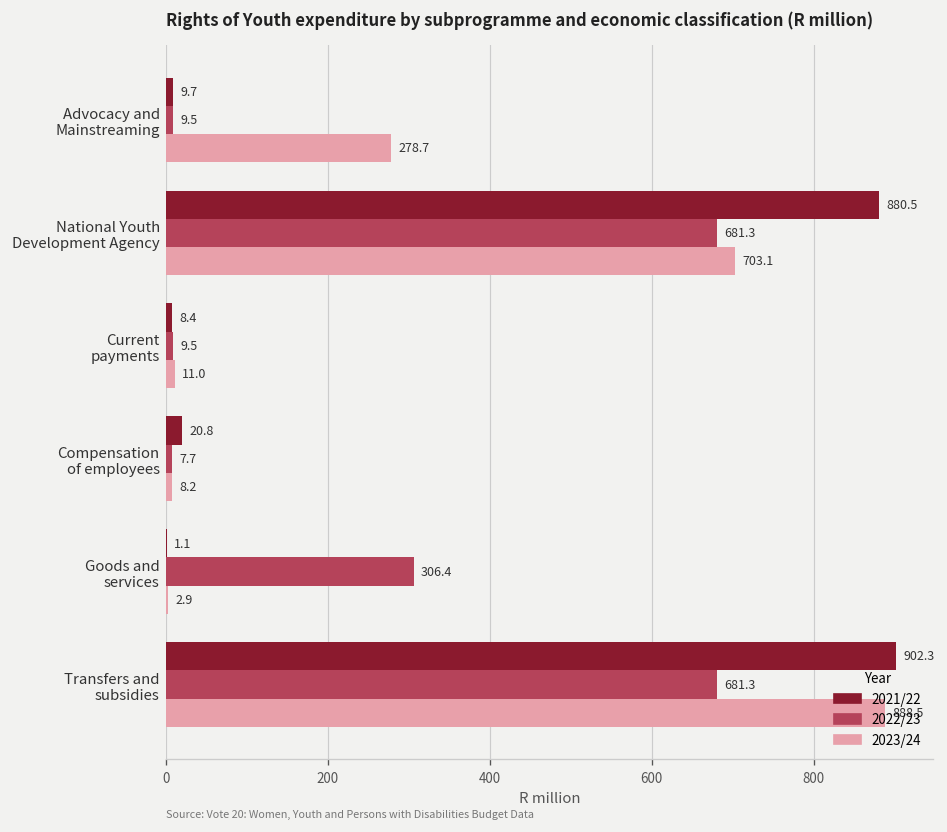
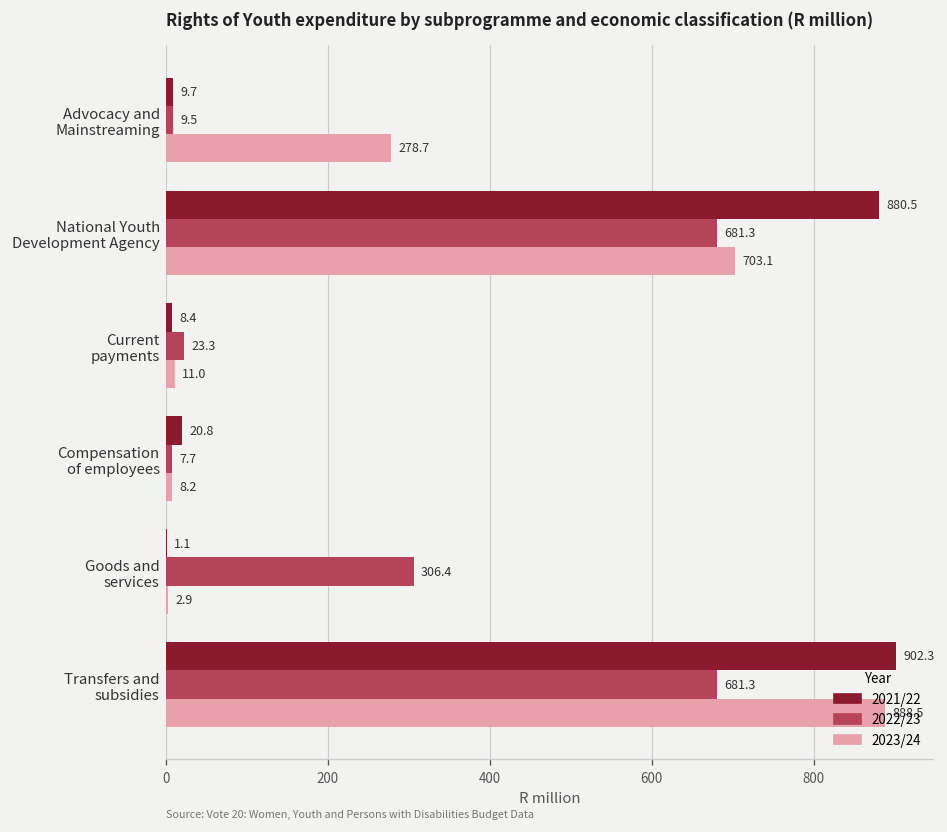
  {
    "2021/22": {
      "Advocacy and Mainstreaming": 9.7,
      "National Youth Development Agency": 880.5,
      "Current payments": 8.4,
      "Compensation of employees": 20.8,
      "Goods and services": 1.1,
      "Transfers and subsidies": 902.3
    },
    "2022/23": {
      "Advocacy and Mainstreaming": 9.5,
      "National Youth Development Agency": 681.3,
-     "Current payments": 9.5,
+     "Current payments": 23.3,
      "Compensation of employees": 7.7,
      "Goods and services": 306.4,
      "Transfers and subsidies": 681.3
    },
    "2023/24": {
      "Advocacy and Mainstreaming": 278.7,
      "National Youth Development Agency": 703.1,
      "Current payments": 11.0,
      "Compensation of employees": 8.2,
      "Goods and services": 2.9,
      "Transfers and subsidies": 888.5
    }
  }
